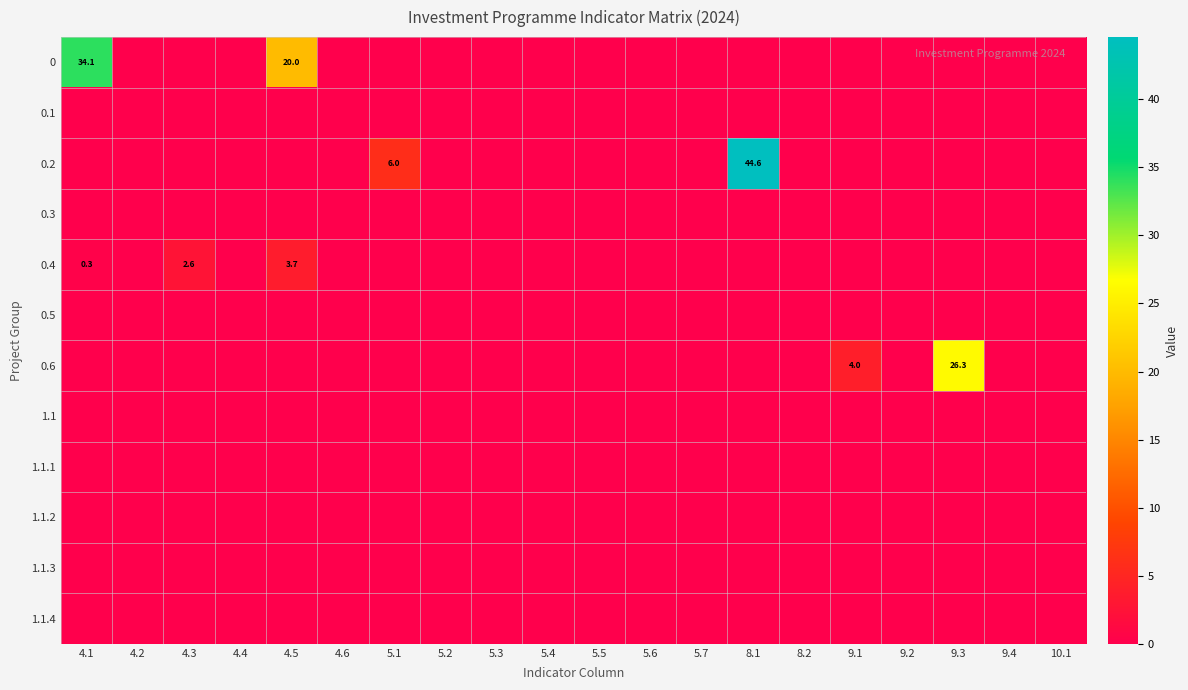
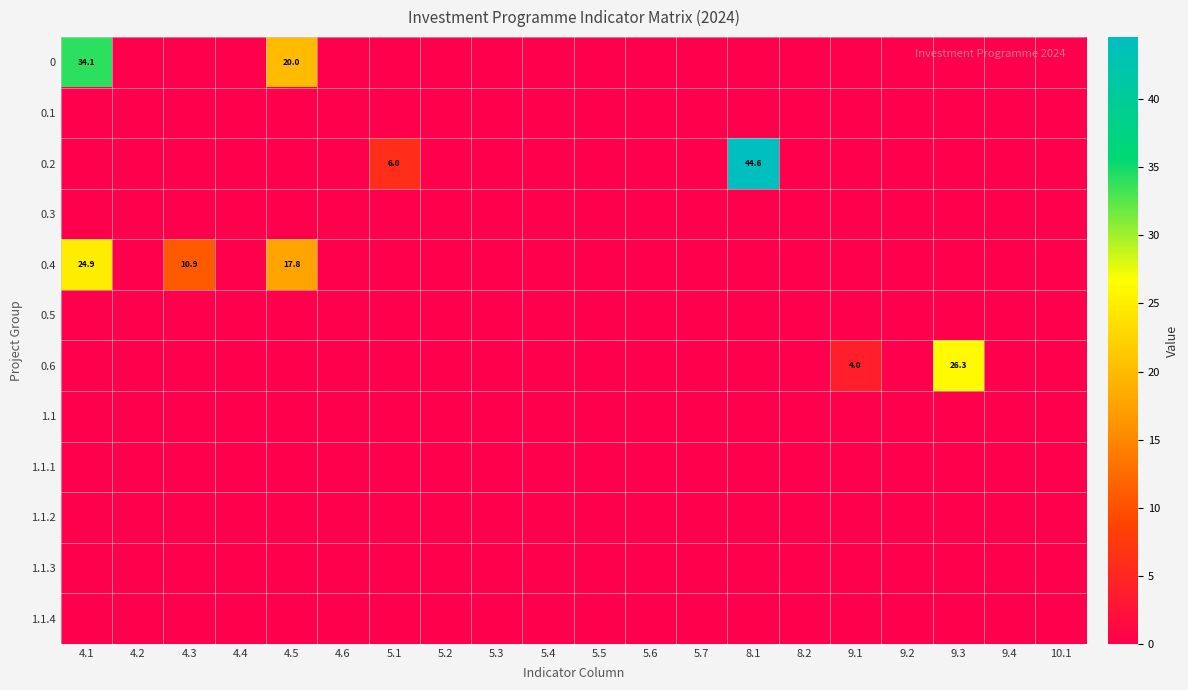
  {
    "0": {
      "4.1": 34.1,
      "4.5": 20.0,
      "9.4": 2024
    },
    "0.2": {
      "5.1": 6.0,
      "8.1": 44.6
    },
    "0.4": {
-     "4.1": 0.3,
-     "4.3": 2.6,
-     "4.5": 3.7
+     "4.1": 24.9,
+     "4.3": 10.9,
+     "4.5": 17.8
    },
    "0.6": {
      "9.1": 4.0,
      "9.3": 26.3
    }
  }
